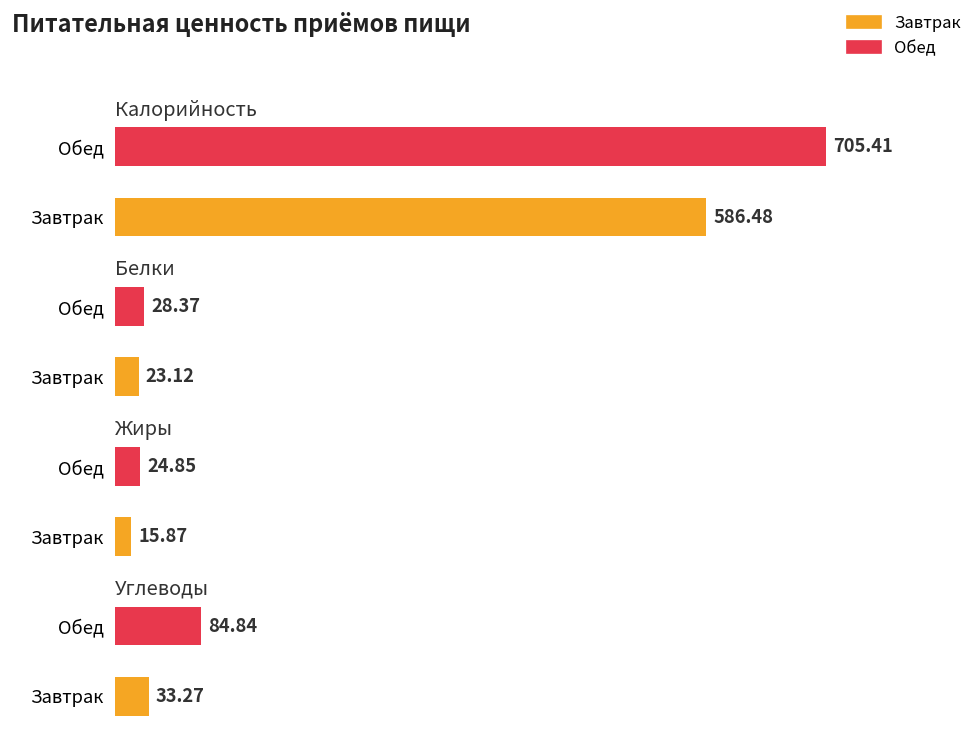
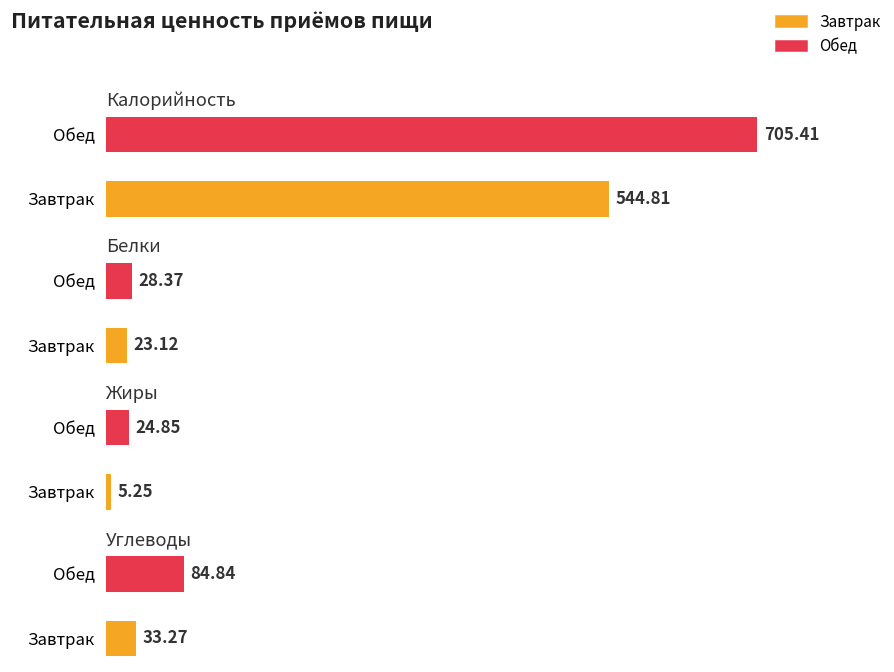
  {
    "Калорийность": {
      "Обед": 705.41,
-     "Завтрак": 586.48
+     "Завтрак": 544.81
    },
    "Белки": {
      "Обед": 28.37,
      "Завтрак": 23.12
    },
    "Жиры": {
      "Обед": 24.85,
-     "Завтрак": 15.87
+     "Завтрак": 5.25
    },
    "Углеводы": {
      "Обед": 84.84,
      "Завтрак": 33.27
    }
  }
